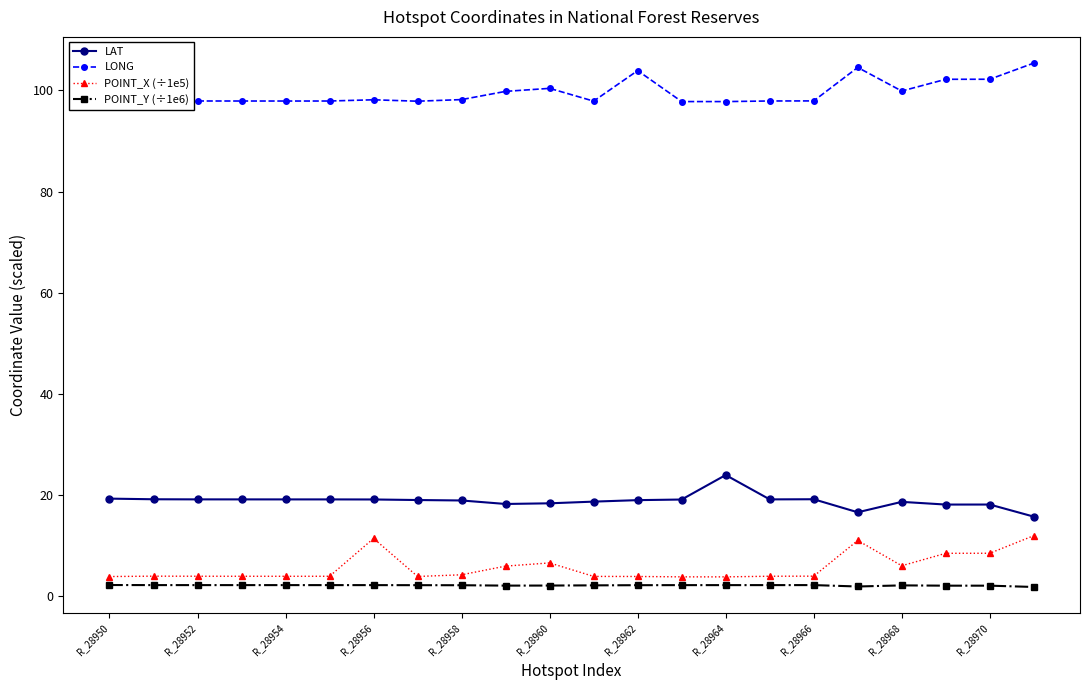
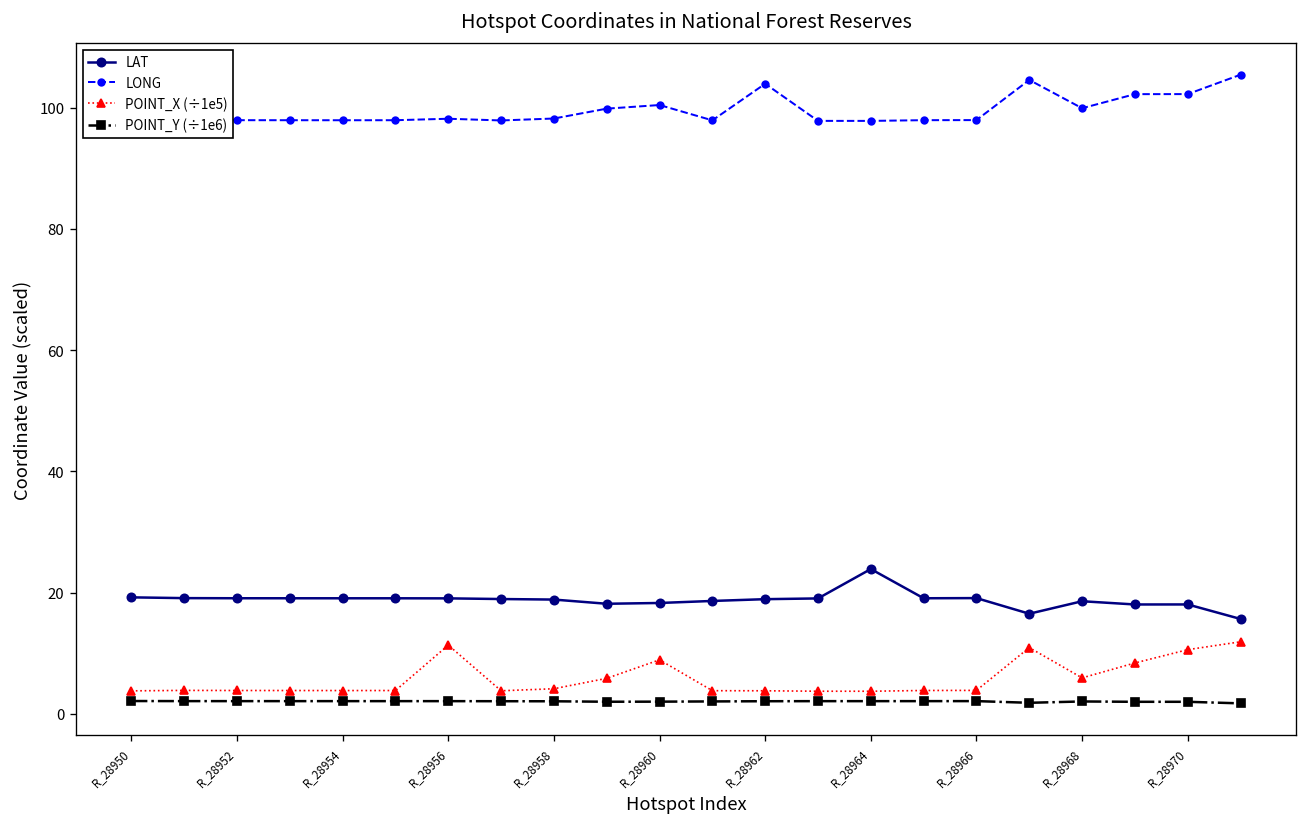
  {
    "LAT": {
      "R_28950": 19,
      "R_28952": 19,
      "R_28954": 19,
      "R_28956": 19,
      "R_28958": 19,
      "R_28960": 18,
      "R_28962": 19,
      "R_28964": 24,
      "R_28966": 19,
      "R_28968": 19,
      "R_28970": 18
    },
    "LONG": {
      "R_28952": 98,
      "R_28954": 98,
      "R_28956": 98,
      "R_28958": 98,
      "R_28960": 100,
      "R_28962": 104,
      "R_28964": 98,
      "R_28966": 98,
      "R_28968": 100,
      "R_28970": 102
    },
    "POINT_X (÷1e5)": {
      "R_28950": 4,
      "R_28952": 4,
      "R_28954": 4,
      "R_28956": 11,
      "R_28958": 4,
-     "R_28960": 7,
+     "R_28960": 9,
      "R_28962": 4,
      "R_28964": 4,
      "R_28966": 4,
      "R_28968": 6,
-     "R_28970": 8
+     "R_28970": 11
    },
    "POINT_Y (÷1e6)": {
      "R_28950": 2,
      "R_28952": 2,
      "R_28954": 2,
      "R_28956": 2,
      "R_28958": 2,
      "R_28960": 2,
      "R_28962": 2,
      "R_28964": 2,
      "R_28966": 2,
      "R_28968": 2,
      "R_28970": 2
    }
  }
